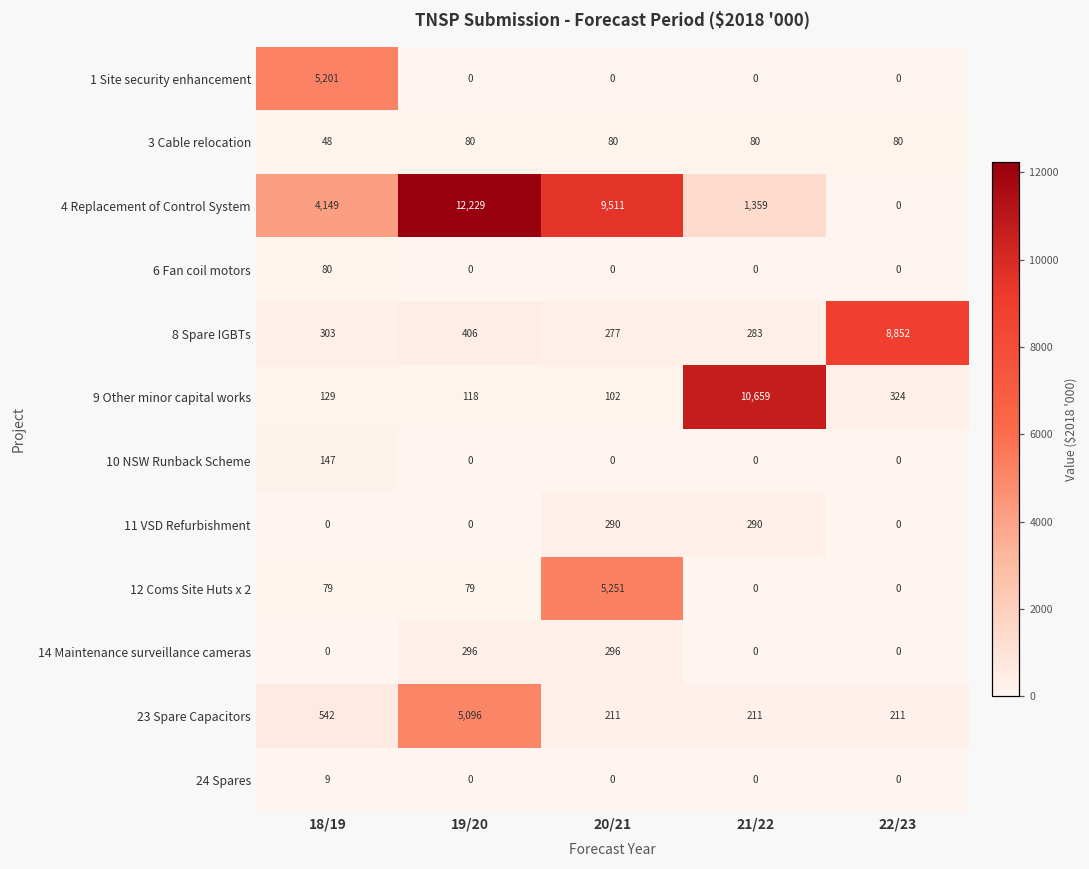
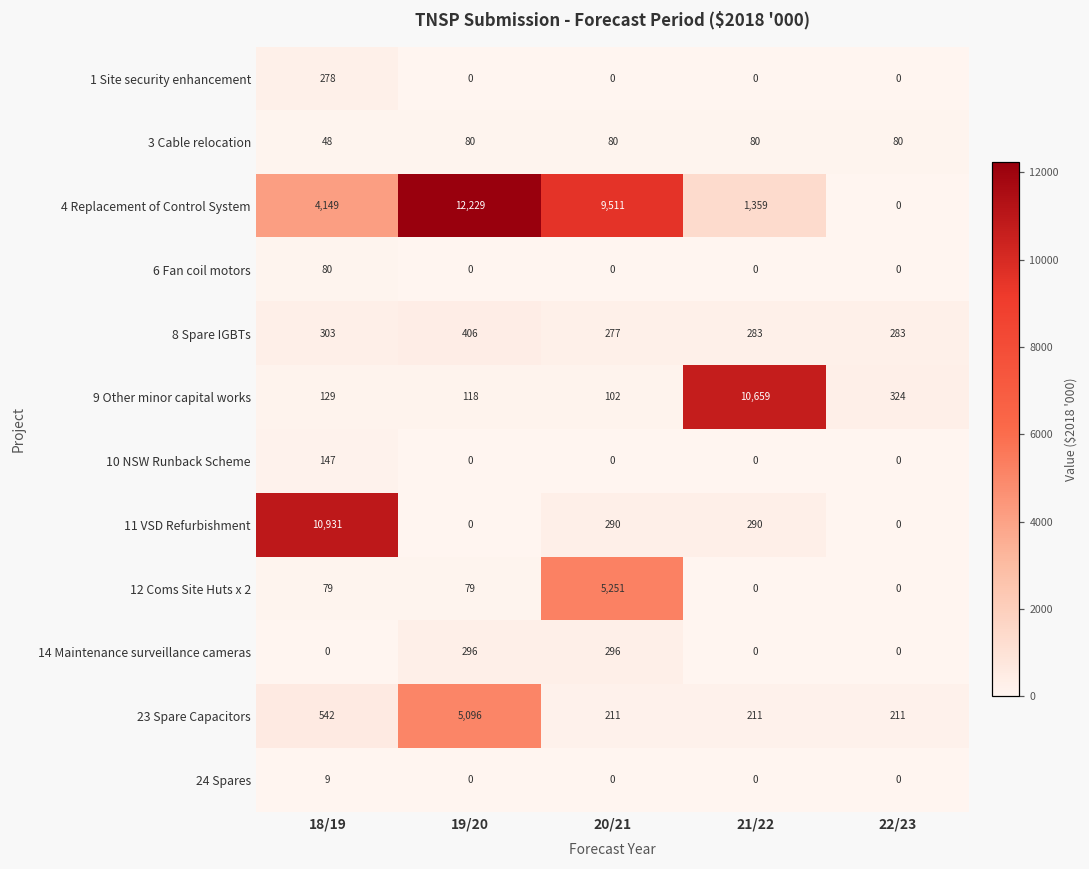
  {
    "1 Site security enhancement": {
-     "18/19": "5,201",
+     "18/19": "278",
      "19/20": "0",
      "20/21": "0",
      "21/22": "0",
      "22/23": "0"
    },
    "3 Cable relocation": {
      "18/19": "48",
      "19/20": "80",
      "20/21": "80",
      "21/22": "80",
      "22/23": "80"
    },
    "4 Replacement of Control System": {
      "18/19": "4,149",
      "19/20": "12,229",
      "20/21": "9,511",
      "21/22": "1,359",
      "22/23": "0"
    },
    "6 Fan coil motors": {
      "18/19": "80",
      "19/20": "0",
      "20/21": "0",
      "21/22": "0",
      "22/23": "0"
    },
    "8 Spare IGBTs": {
      "18/19": "303",
      "19/20": "406",
      "20/21": "277",
      "21/22": "283",
-     "22/23": "8,852"
+     "22/23": "283"
    },
    "9 Other minor capital works": {
      "18/19": "129",
      "19/20": "118",
      "20/21": "102",
      "21/22": "10,659",
      "22/23": "324"
    },
    "10 NSW Runback Scheme": {
      "18/19": "147",
      "19/20": "0",
      "20/21": "0",
      "21/22": "0",
      "22/23": "0"
    },
    "11 VSD Refurbishment": {
-     "18/19": "0",
+     "18/19": "10,931",
      "19/20": "0",
      "20/21": "290",
      "21/22": "290",
      "22/23": "0"
    },
    "12 Coms Site Huts x 2": {
      "18/19": "79",
      "19/20": "79",
      "20/21": "5,251",
      "21/22": "0",
      "22/23": "0"
    },
    "14 Maintenance surveillance cameras": {
      "18/19": "0",
      "19/20": "296",
      "20/21": "296",
      "21/22": "0",
      "22/23": "0"
    },
    "23 Spare Capacitors": {
      "18/19": "542",
      "19/20": "5,096",
      "20/21": "211",
      "21/22": "211",
      "22/23": "211"
    },
    "24 Spares": {
      "18/19": "9",
      "19/20": "0",
      "20/21": "0",
      "21/22": "0",
      "22/23": "0"
    }
  }
